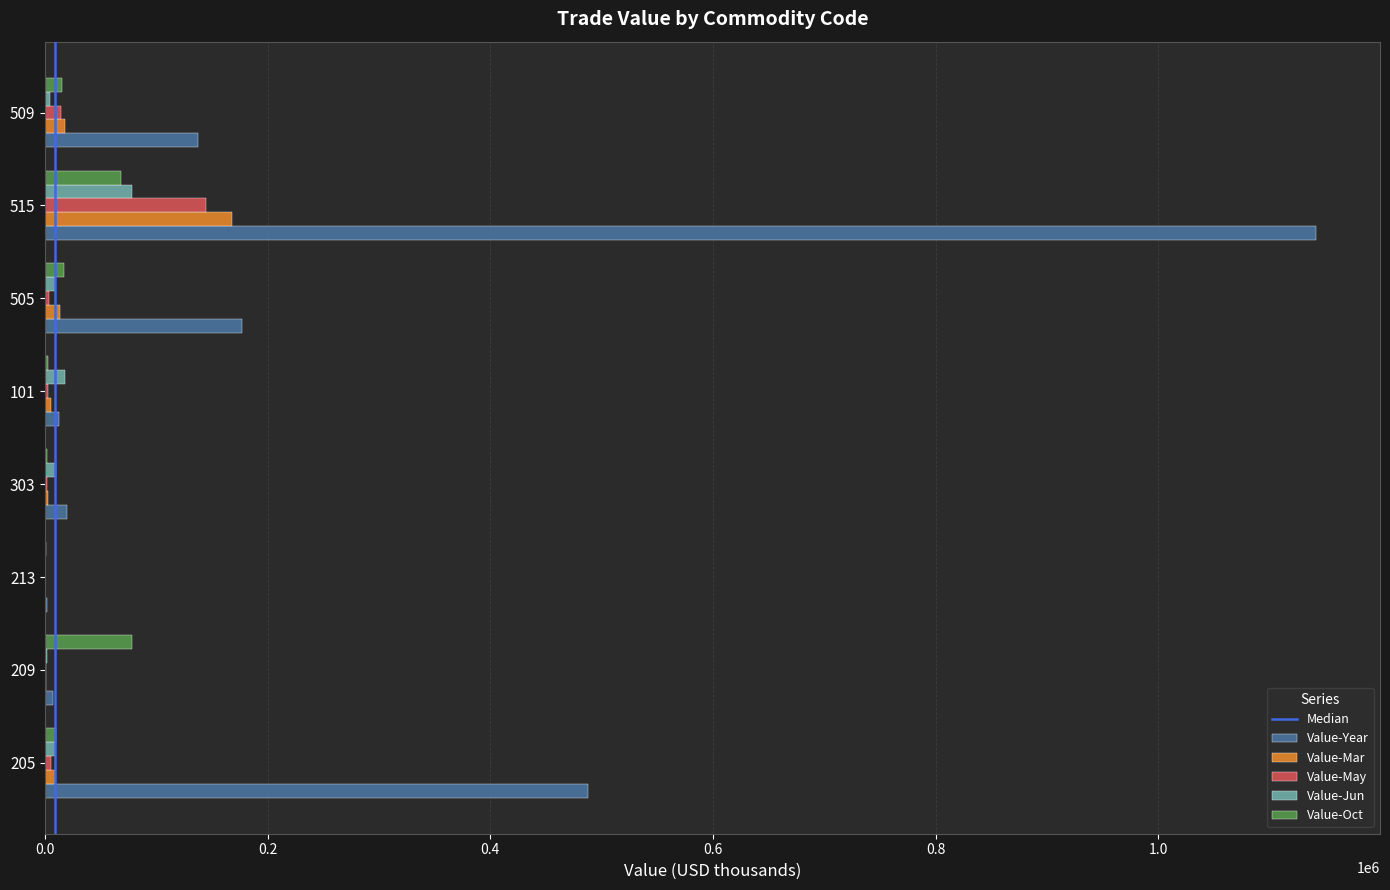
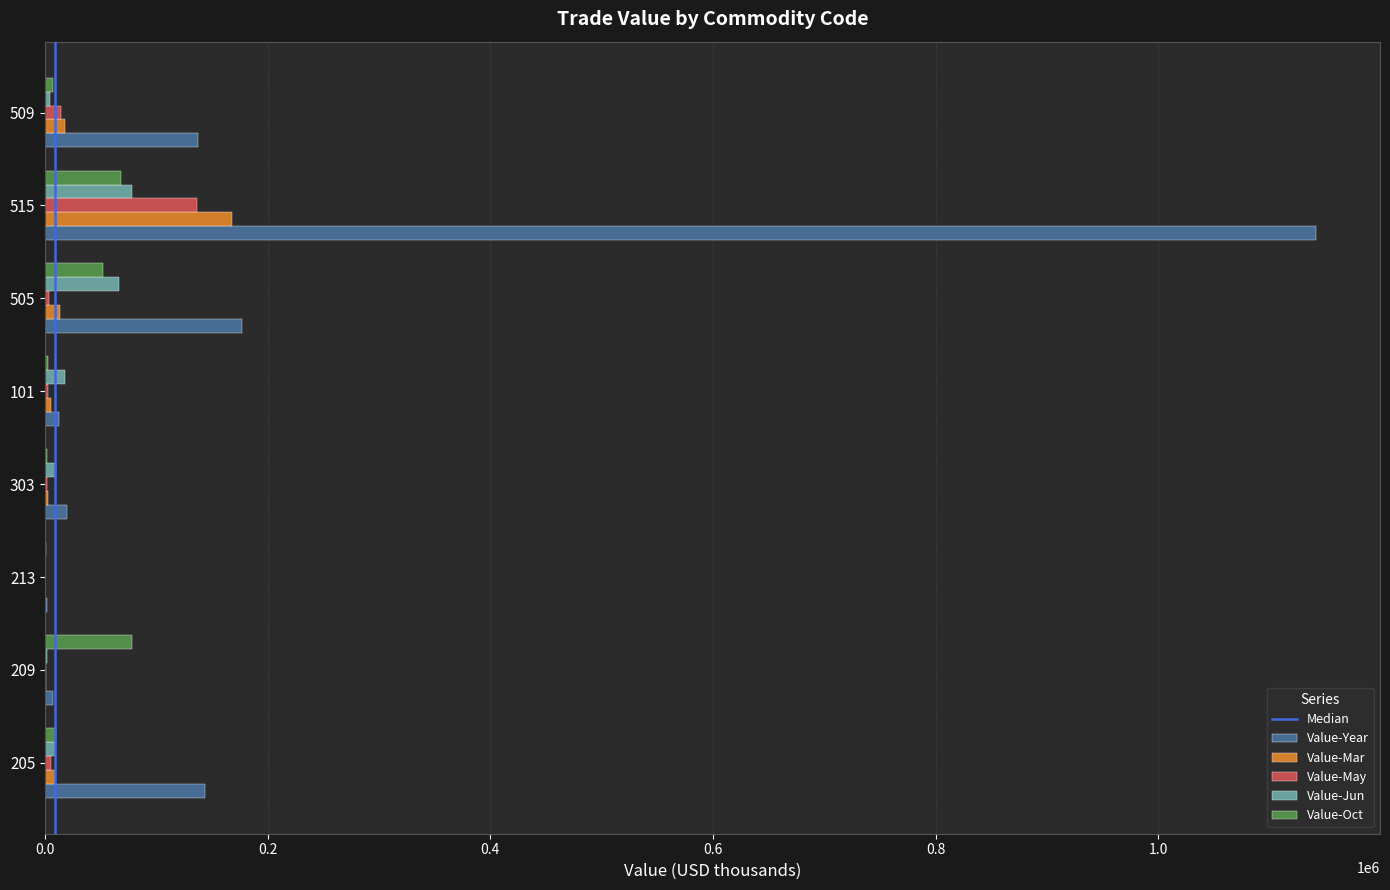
  {
    "Value-Year": {
      "509": 137000,
      "515": 1142000,
      "505": 176000,
      "101": 12000,
      "303": 20000,
      "209": 7000,
-     "205": 487000
+     "205": 143000
    },
    "Value-Mar": {
      "509": 18000,
      "515": 168000,
      "505": 13000,
      "101": 5000,
      "303": 3000,
      "213": 0,
      "205": 9000
    },
    "Value-May": {
      "509": 14000,
-     "515": 145000,
+     "515": 137000,
      "505": 4000,
      "101": 3000,
      "213": 0,
      "205": 6000
    },
    "Value-Jun": {
      "509": 4000,
      "515": 78000,
-     "505": 9000,
+     "505": 67000,
      "101": 17000,
      "303": 10000,
      "213": 0,
      "205": 9000
    },
    "Value-Oct": {
-     "509": 15000,
+     "509": 7000,
      "515": 68000,
-     "505": 17000,
+     "505": 52000,
      "101": 2000,
      "209": 78000,
      "205": 9000
    }
  }
